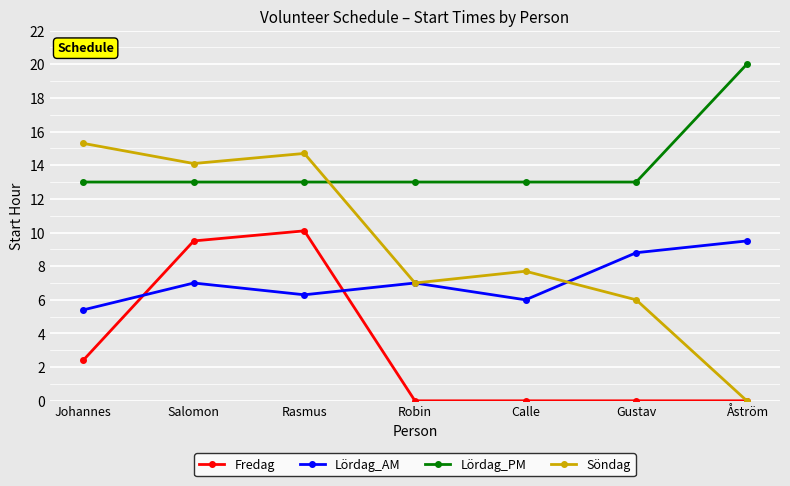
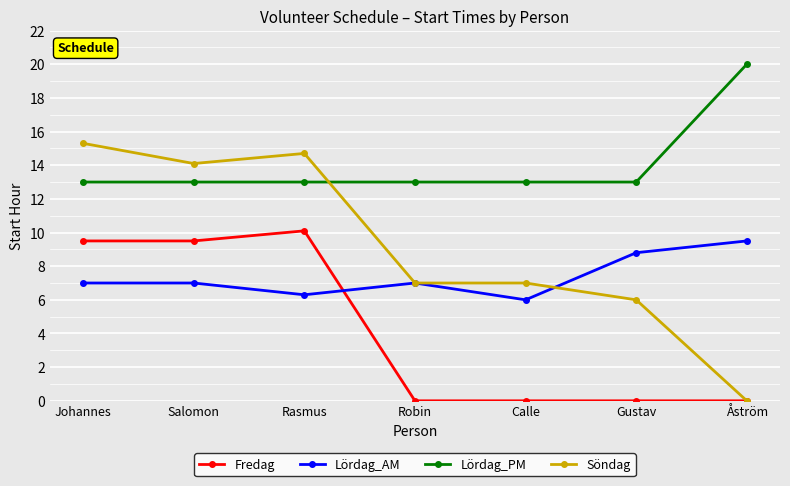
  {
    "Fredag": {
-     "Johannes": 2.4,
+     "Johannes": 9.5,
      "Salomon": 9.5,
      "Rasmus": 10.1,
      "Robin": 0.0,
      "Calle": 0.0,
      "Gustav": 0.0
    },
    "Lördag_AM": {
-     "Johannes": 5.4,
+     "Johannes": 7.0,
      "Salomon": 7.0,
      "Rasmus": 6.3,
      "Calle": 6.0,
      "Gustav": 8.8,
      "Åström": 9.5
    },
    "Lördag_PM": {
      "Johannes": 13.0,
      "Salomon": 13.0,
      "Rasmus": 13.0,
      "Robin": 13.0,
      "Calle": 13.0,
      "Gustav": 13.0,
      "Åström": 20.0
    },
    "Söndag": {
      "Johannes": 15.3,
      "Salomon": 14.1,
      "Rasmus": 14.7,
-     "Calle": 7.7,
+     "Calle": 7.0,
      "Gustav": 6.0
    }
  }
